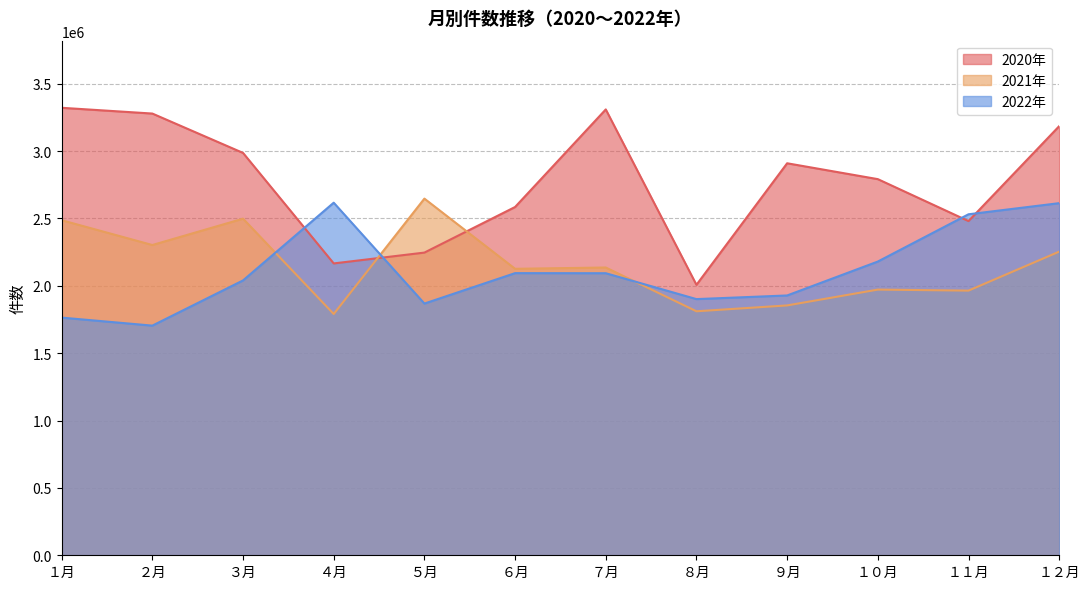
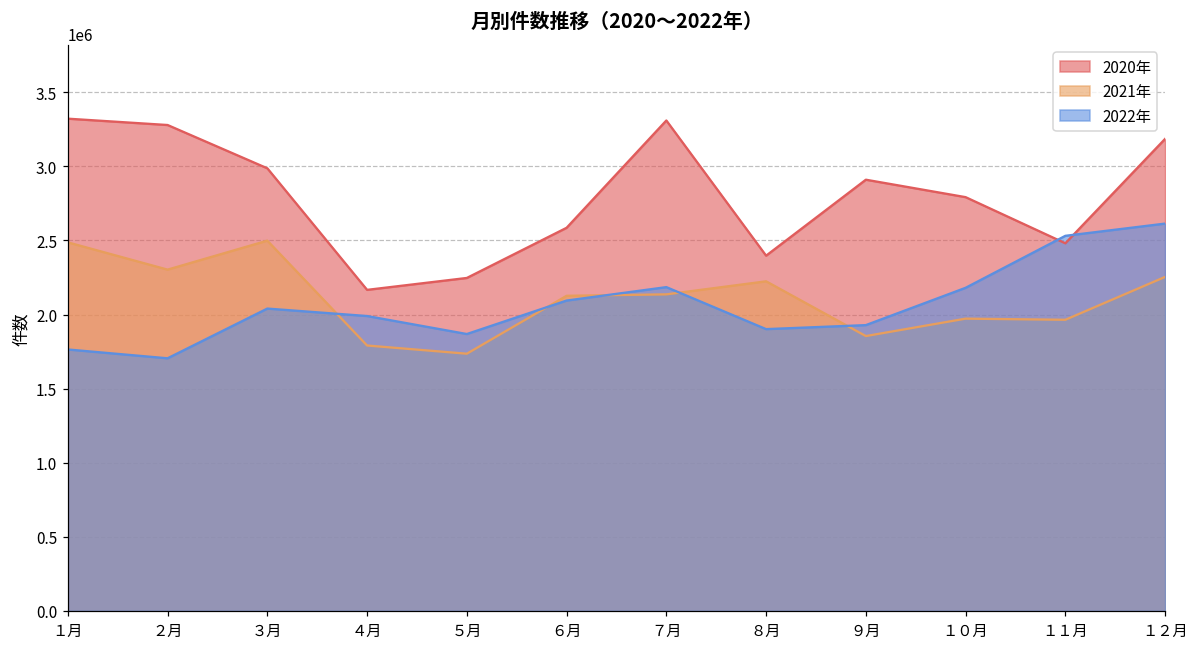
  {
    "2020年": {
      "１月": 3320000,
      "２月": 3280000,
      "３月": 2990000,
      "４月": 2170000,
      "５月": 2250000,
      "６月": 2590000,
      "７月": 3310000,
-     "８月": 2010000,
+     "８月": 2400000,
      "９月": 2910000,
      "１０月": 2790000,
      "１１月": 2480000,
      "１２月": 3190000
    },
    "2021年": {
      "１月": 2490000,
      "２月": 2300000,
      "３月": 2500000,
      "４月": 1790000,
-     "５月": 2650000,
+     "５月": 1740000,
      "６月": 2130000,
      "７月": 2140000,
-     "８月": 1810000,
+     "８月": 2220000,
      "９月": 1850000,
      "１０月": 1970000,
      "１１月": 1960000,
      "１２月": 2250000
    },
    "2022年": {
      "１月": 1760000,
      "２月": 1700000,
      "３月": 2040000,
-     "４月": 2620000,
+     "４月": 1990000,
      "５月": 1870000,
      "６月": 2090000,
-     "７月": 2090000,
+     "７月": 2180000,
      "８月": 1900000,
      "９月": 1930000,
      "１０月": 2180000,
      "１１月": 2530000,
      "１２月": 2610000
    }
  }
